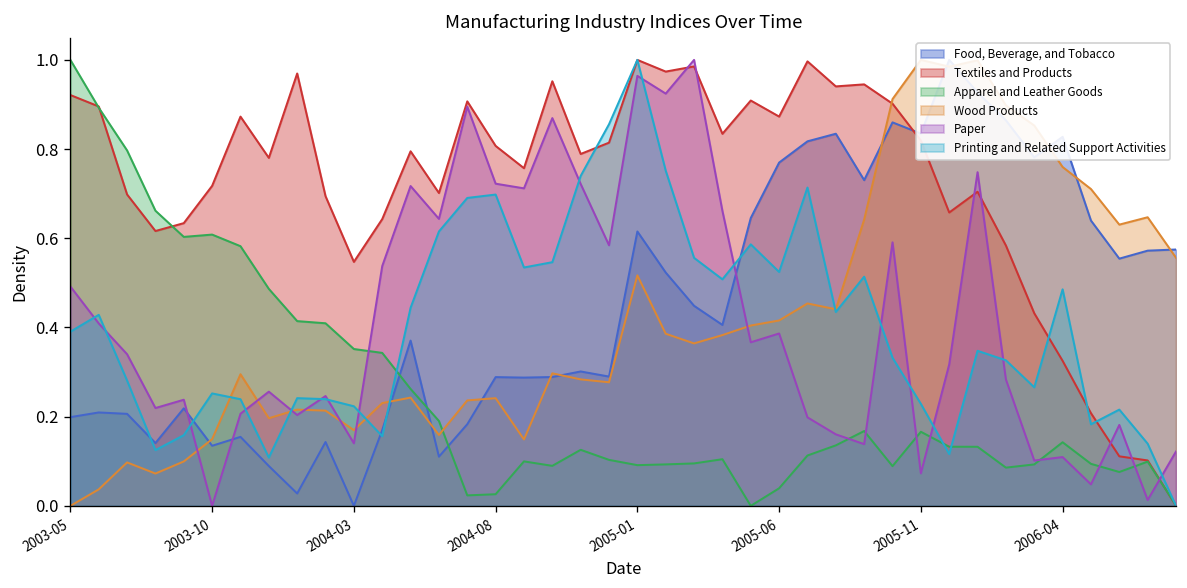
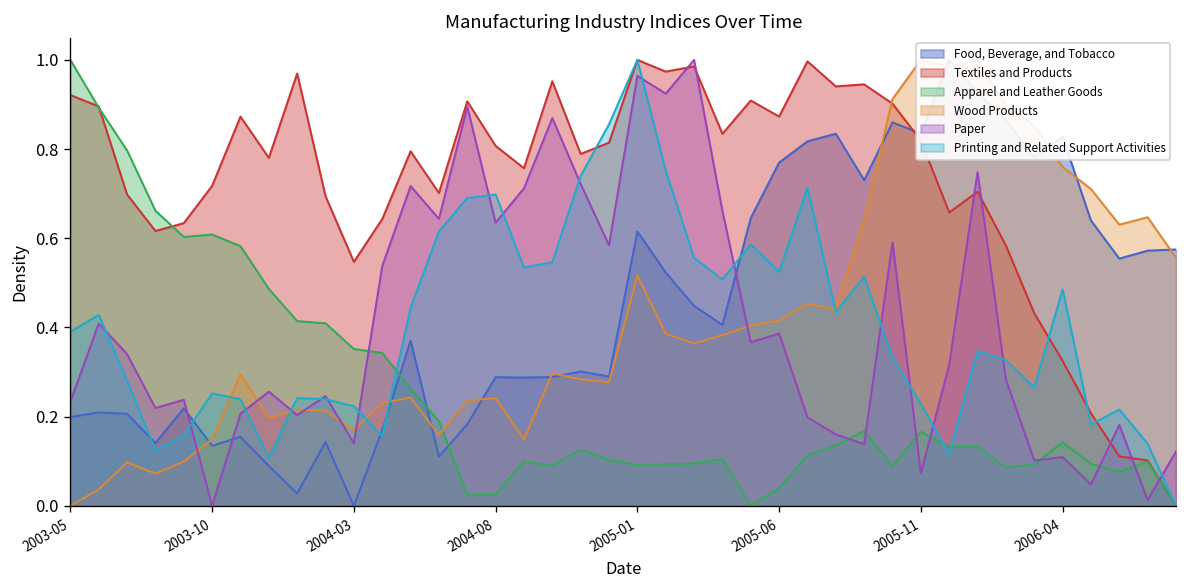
  {
    "Textiles and Products": {
      "2003-05": 0.92,
      "2003-10": 0.72,
      "2004-03": 0.55,
      "2004-08": 0.81,
      "2005-06": 0.87,
      "2006-04": 0.33
    },
    "Apparel and Leather Goods": {
      "2003-05": 1.00,
      "2003-10": 0.61,
      "2004-03": 0.35,
      "2004-08": 0.03,
      "2005-01": 0.09,
      "2005-06": 0.04,
      "2005-11": 0.17,
      "2006-04": 0.14
    },
    "Wood Products": {
      "2003-05": 0.00,
      "2003-10": 0.15,
      "2004-03": 0.17,
      "2004-08": 0.24,
      "2005-01": 0.52,
      "2005-06": 0.42,
      "2006-04": 0.76
    },
    "Paper": {
-     "2003-05": 0.49,
+     "2003-05": 0.23,
      "2003-10": 0.00,
      "2004-03": 0.14,
-     "2004-08": 0.72,
+     "2004-08": 0.63,
      "2005-01": 0.96,
      "2005-06": 0.39,
      "2005-11": 0.07,
      "2006-04": 0.11
    }
  }
